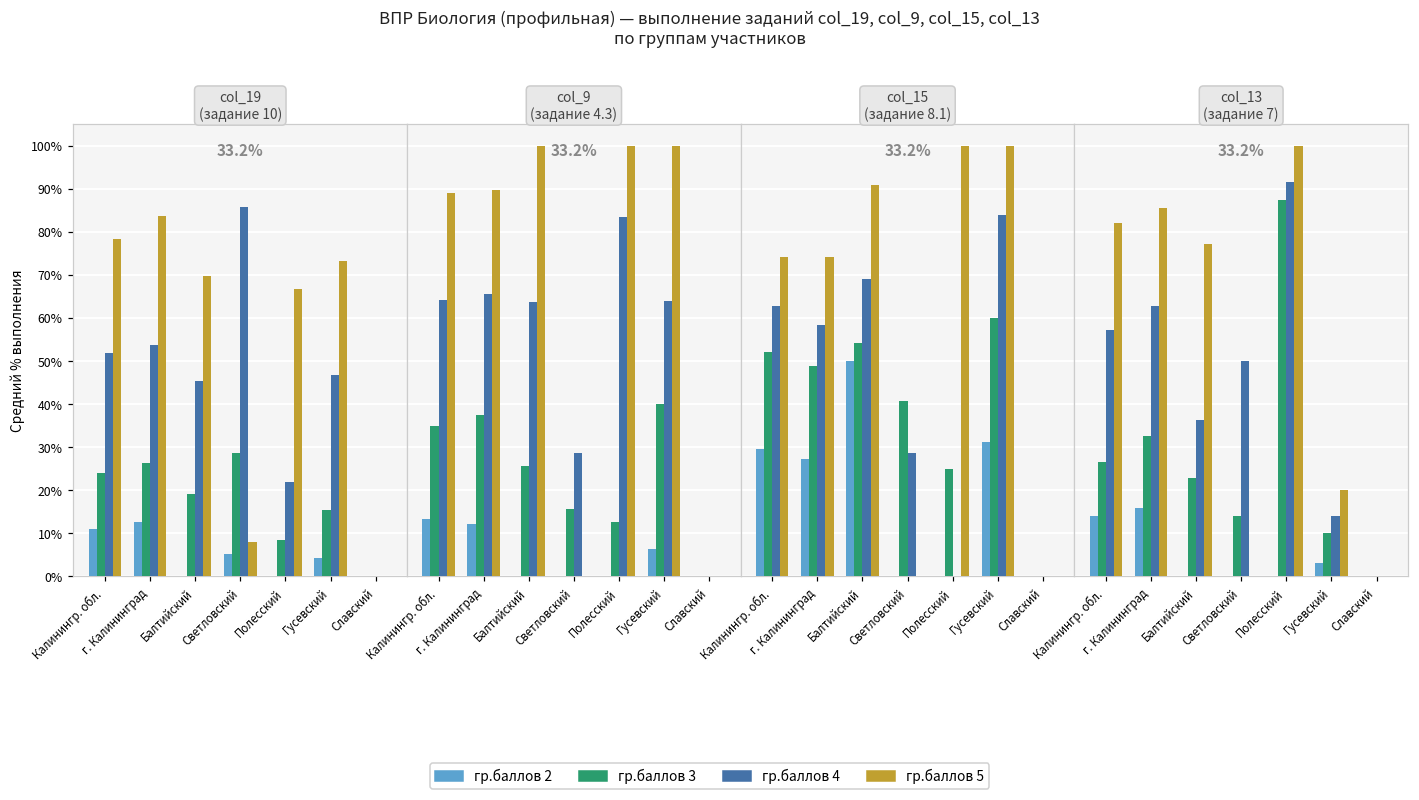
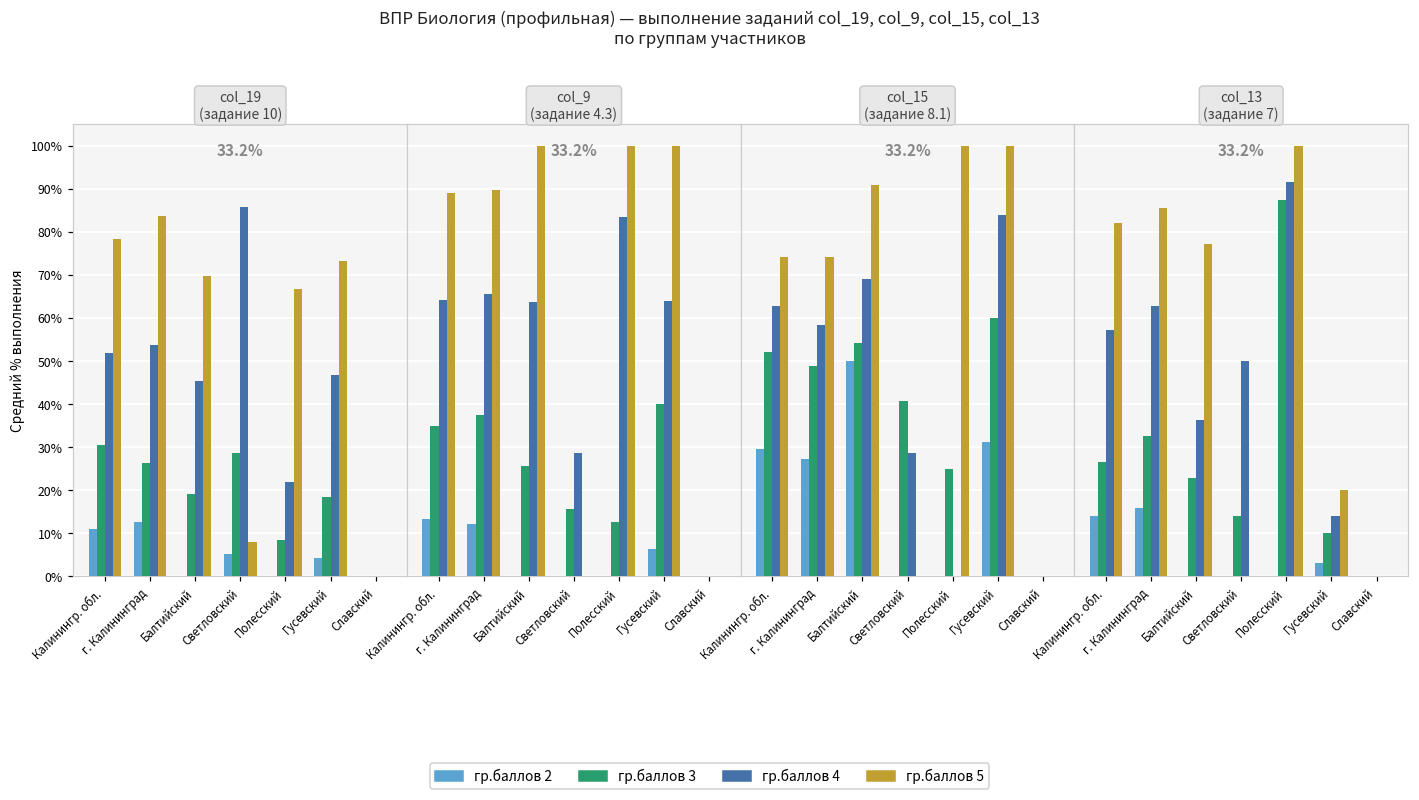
  {
    "col_19 (задание 10)": {
      "гр.баллов 2": {
        "Калинингр. обл.": "11%",
        "г. Калининград": "13%",
        "Балтийский": "0%",
        "Светловский": "5%",
        "Полесский": "0%",
        "Гусевский": "4%",
        "Славский": "0%"
      },
      "гр.баллов 3": {
-       "Калинингр. обл.": "24%",
+       "Калинингр. обл.": "31%",
        "г. Калининград": "26%",
        "Балтийский": "19%",
        "Светловский": "29%",
        "Полесский": "8%",
-       "Гусевский": "15%",
+       "Гусевский": "19%",
        "Славский": "0%"
      },
      "гр.баллов 4": {
        "Калинингр. обл.": "52%",
        "г. Калининград": "54%",
        "Балтийский": "45%",
        "Светловский": "86%",
        "Полесский": "22%",
        "Гусевский": "47%",
        "Славский": "0%"
      },
      "гр.баллов 5": {
        "Калинингр. обл.": "78%",
        "г. Калининград": "84%",
        "Балтийский": "70%",
        "Светловский": "8%",
        "Полесский": "67%",
        "Гусевский": "73%",
        "Славский": "0%"
      }
    }
  }
